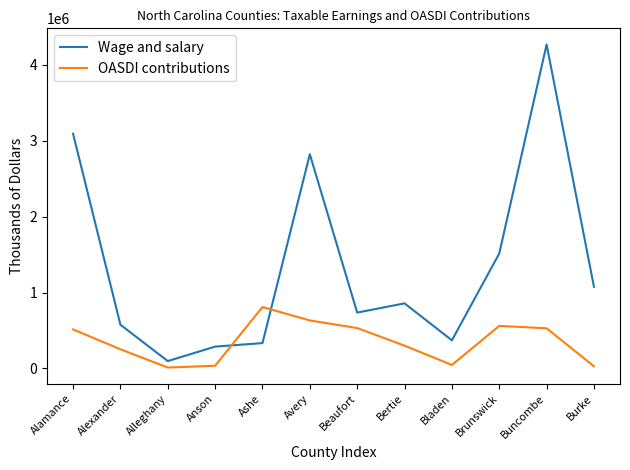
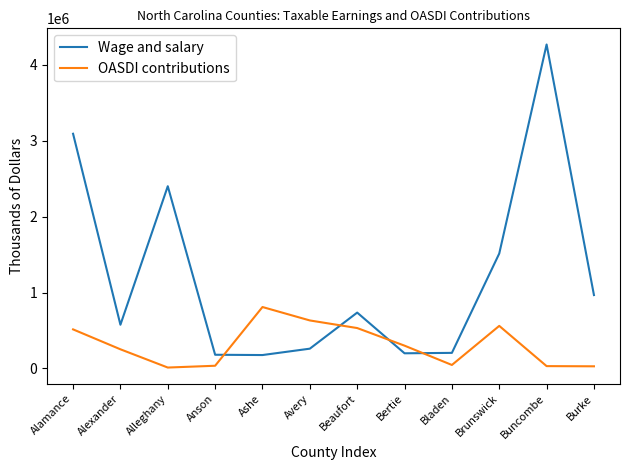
  {
    "Wage and salary": {
      "Alamance": 3100000,
      "Alexander": 600000,
-     "Alleghany": 100000,
-     "Anson": 300000,
-     "Ashe": 300000,
-     "Avery": 2800000,
+     "Alleghany": 2400000,
+     "Anson": 200000,
+     "Ashe": 200000,
+     "Avery": 300000,
      "Beaufort": 700000,
-     "Bertie": 900000,
-     "Bladen": 400000,
+     "Bertie": 200000,
+     "Bladen": 200000,
      "Brunswick": 1500000,
      "Buncombe": 4300000,
-     "Burke": 1100000
+     "Burke": 1000000
    },
    "OASDI contributions": {
      "Alamance": 500000,
      "Alexander": 300000,
      "Alleghany": 0,
      "Anson": 0,
      "Ashe": 800000,
      "Avery": 600000,
      "Beaufort": 500000,
      "Bertie": 300000,
      "Bladen": 0,
      "Brunswick": 600000,
-     "Buncombe": 500000,
+     "Buncombe": 0,
      "Burke": 0
    }
  }
